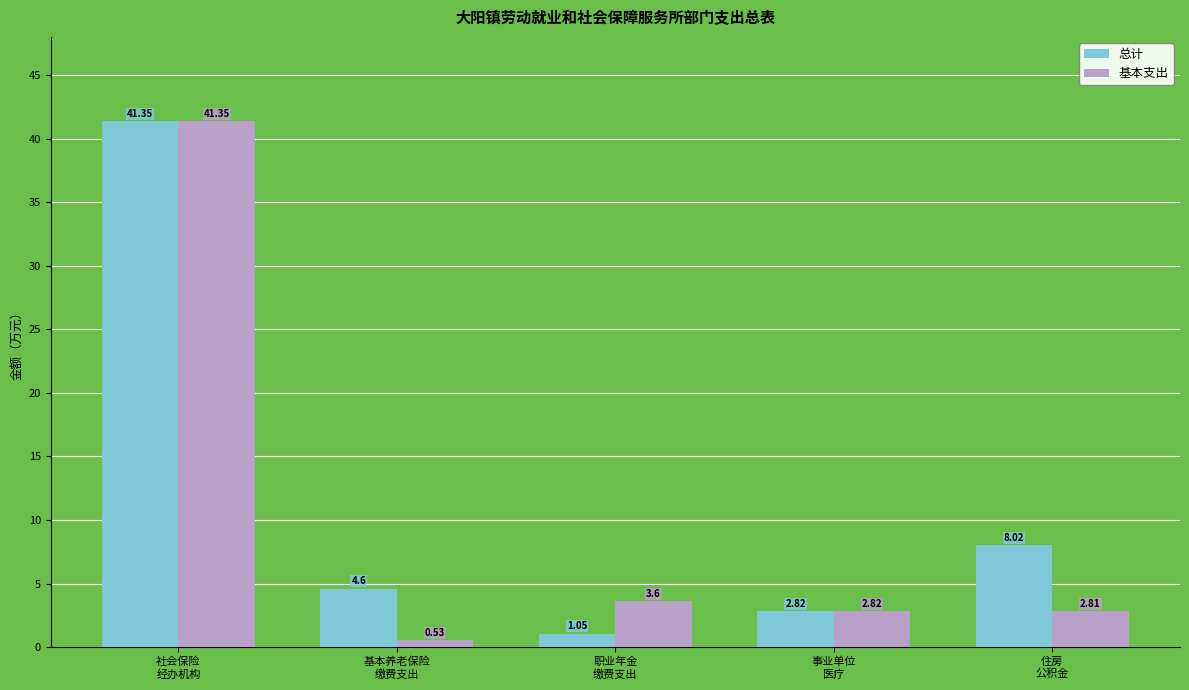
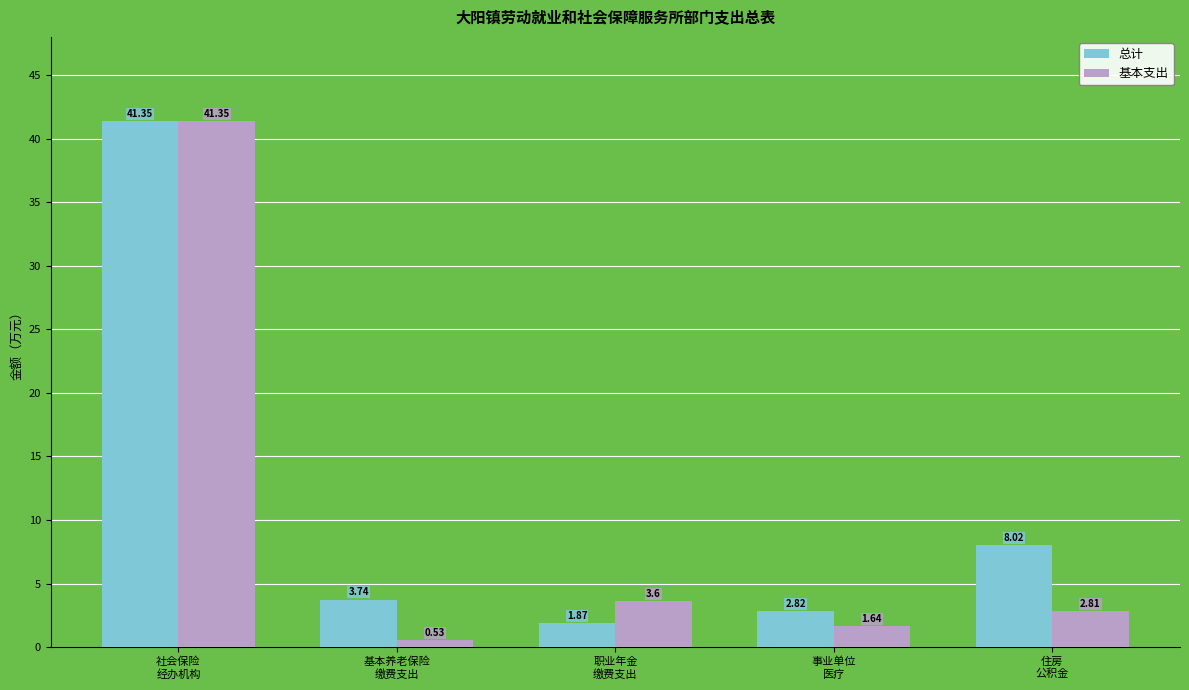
  {
    "总计": {
-     "基本养老保险 缴费支出": 4.6,
-     "职业年金 缴费支出": 1.05
+     "基本养老保险 缴费支出": 3.74,
+     "职业年金 缴费支出": 1.87
    },
    "基本支出": {
-     "事业单位 医疗": 2.82
+     "事业单位 医疗": 1.64
    }
  }
